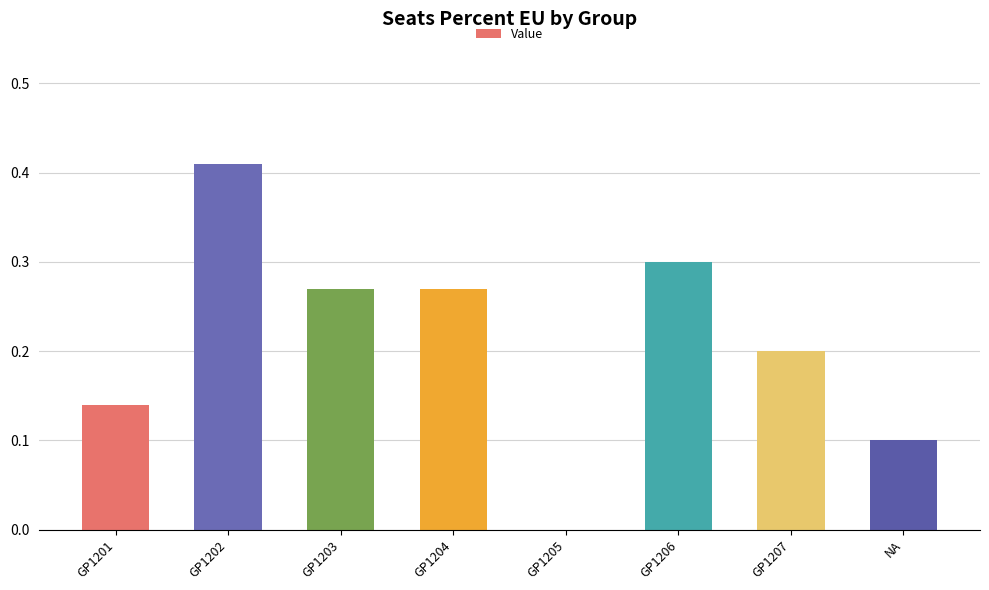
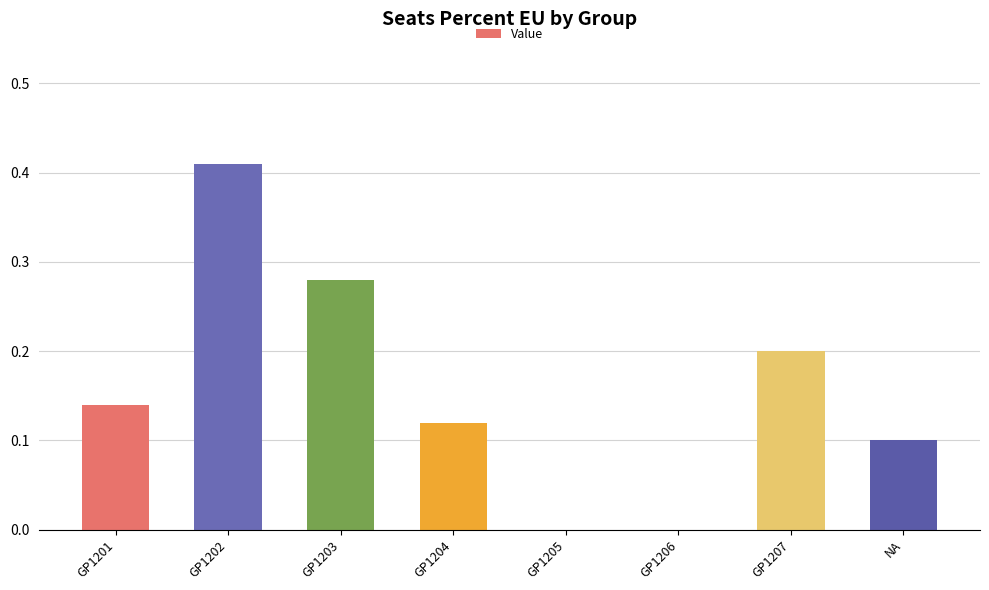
  {
    "GP1201": 0.14,
    "GP1202": 0.41,
-   "GP1203": 0.27,
-   "GP1204": 0.27,
+   "GP1203": 0.28,
+   "GP1204": 0.12,
    "GP1205": 0.00,
-   "GP1206": 0.3,
+   "GP1206": 0.0,
    "GP1207": 0.20,
    "NA": 0.10
  }
